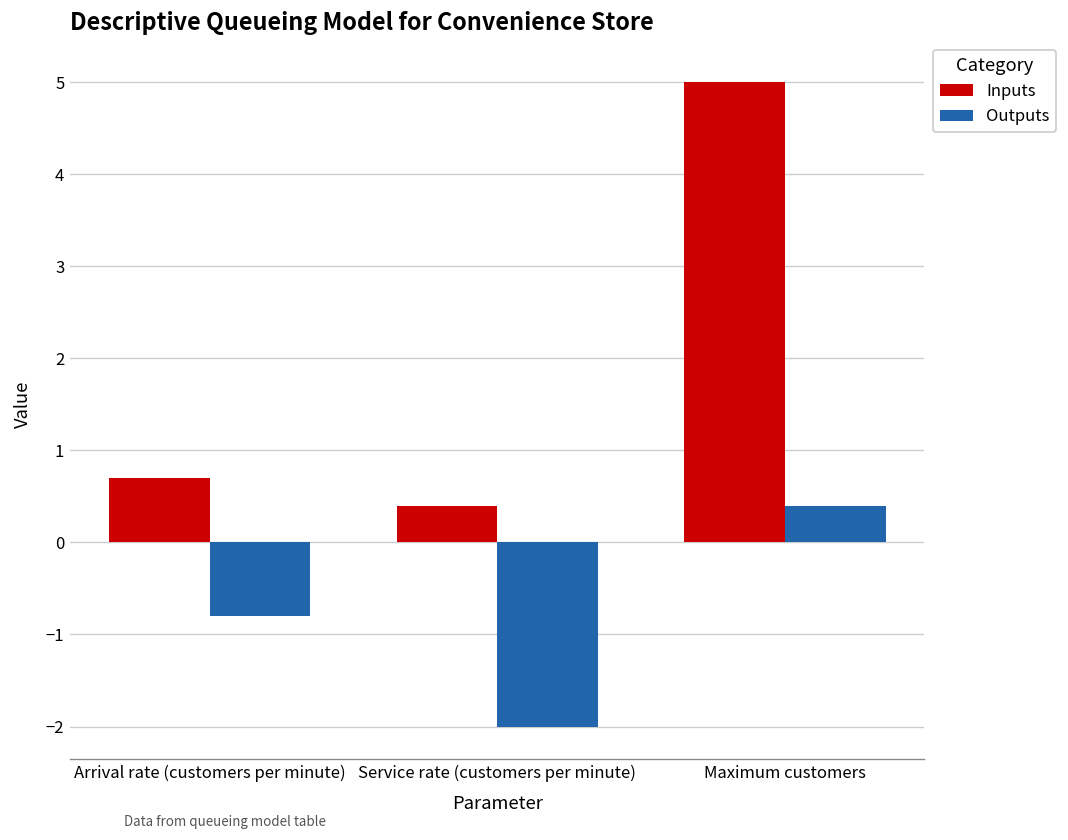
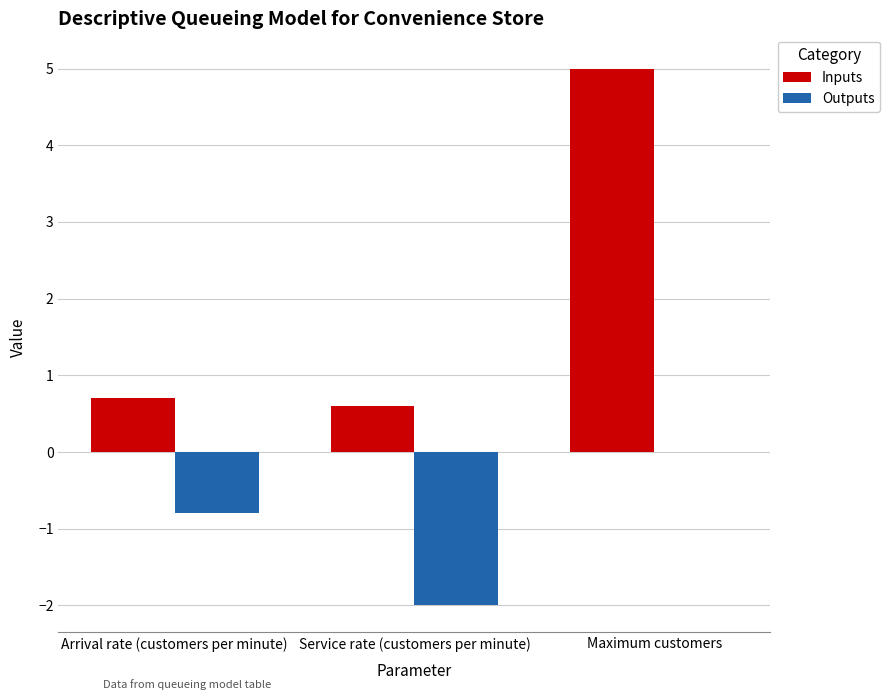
  {
    "Inputs": {
      "Arrival rate (customers per minute)": 0.7,
-     "Service rate (customers per minute)": 0.4,
+     "Service rate (customers per minute)": 0.6,
      "Maximum customers": 5.0
    },
    "Outputs": {
      "Arrival rate (customers per minute)": -0.8,
      "Service rate (customers per minute)": -2.0,
-     "Maximum customers": 0.4
+     "Maximum customers": 0.0
    }
  }
